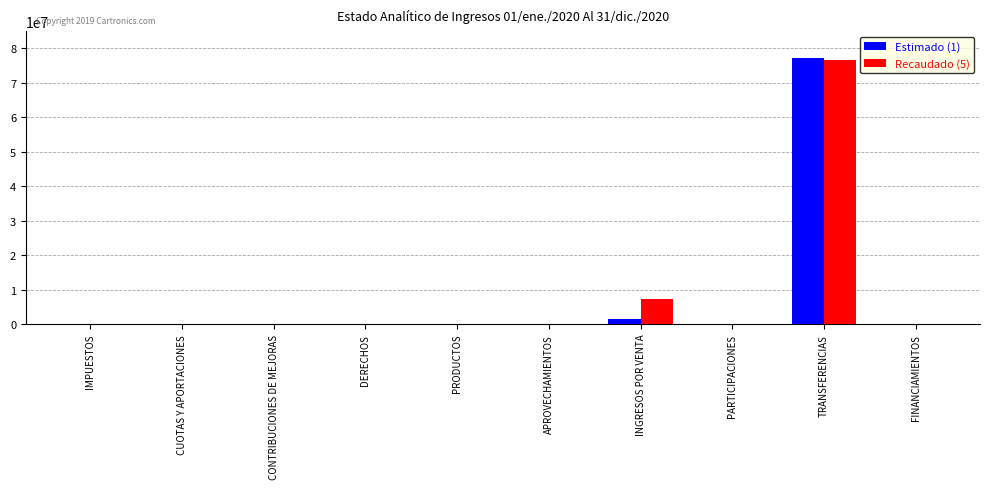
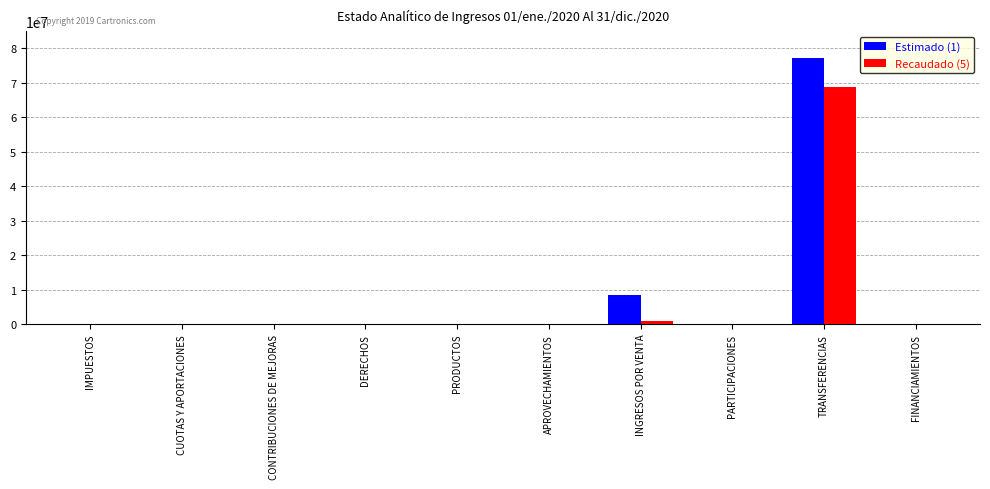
  {
    "Estimado (1)": {
      "IMPUESTOS": 0,
      "CUOTAS Y APORTACIONES": 0,
      "CONTRIBUCIONES DE MEJORAS": 0,
      "DERECHOS": 0,
      "PRODUCTOS": 0,
      "APROVECHAMIENTOS": 0,
-     "INGRESOS POR VENTA": 1000000,
+     "INGRESOS POR VENTA": 8000000,
      "PARTICIPACIONES": 0,
      "TRANSFERENCIAS": 77000000,
      "FINANCIAMIENTOS": 0
    },
    "Recaudado (5)": {
      "IMPUESTOS": 0,
      "CUOTAS Y APORTACIONES": 0,
      "CONTRIBUCIONES DE MEJORAS": 0,
      "DERECHOS": 0,
      "PRODUCTOS": 0,
      "APROVECHAMIENTOS": 0,
-     "INGRESOS POR VENTA": 7000000,
+     "INGRESOS POR VENTA": 1000000,
      "PARTICIPACIONES": 0,
-     "TRANSFERENCIAS": 77000000,
+     "TRANSFERENCIAS": 69000000,
      "FINANCIAMIENTOS": 0
    }
  }
